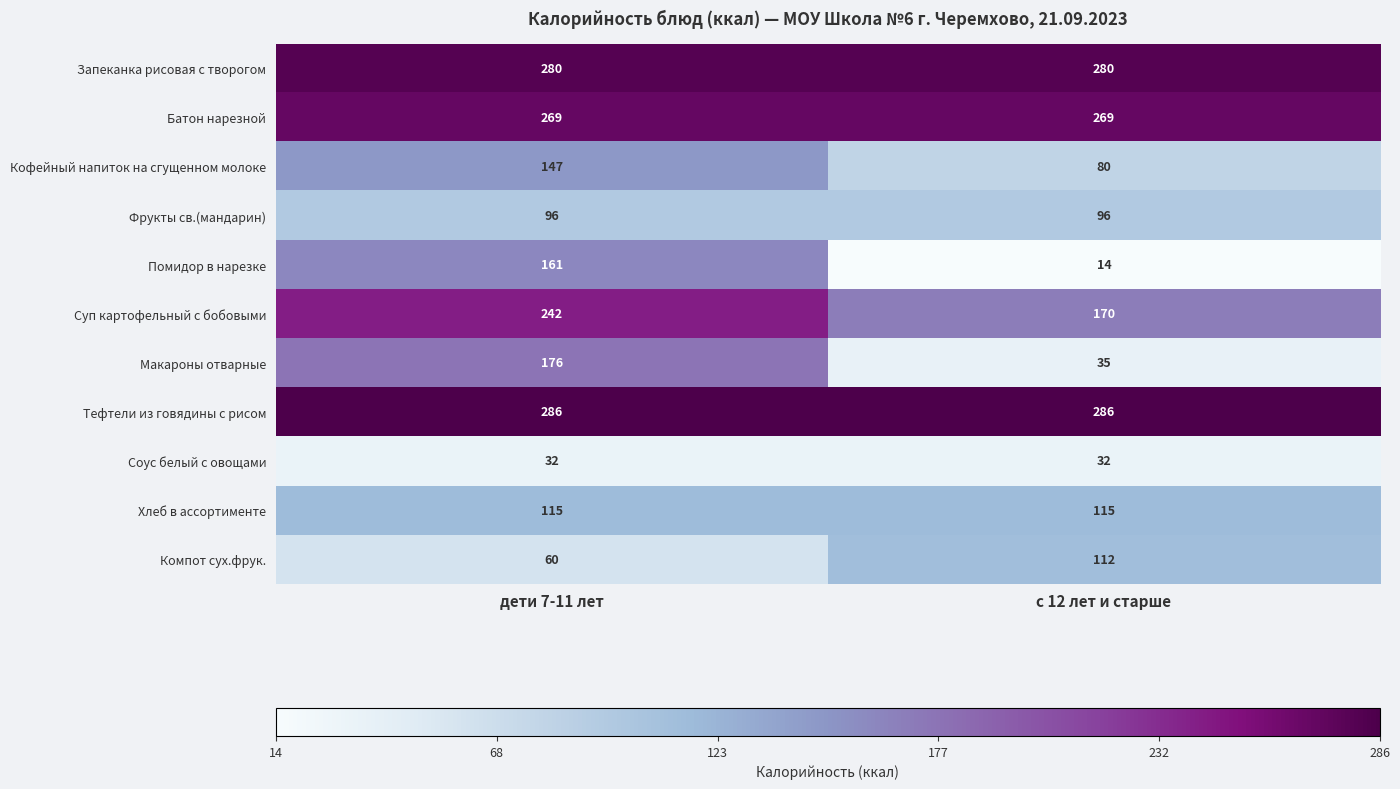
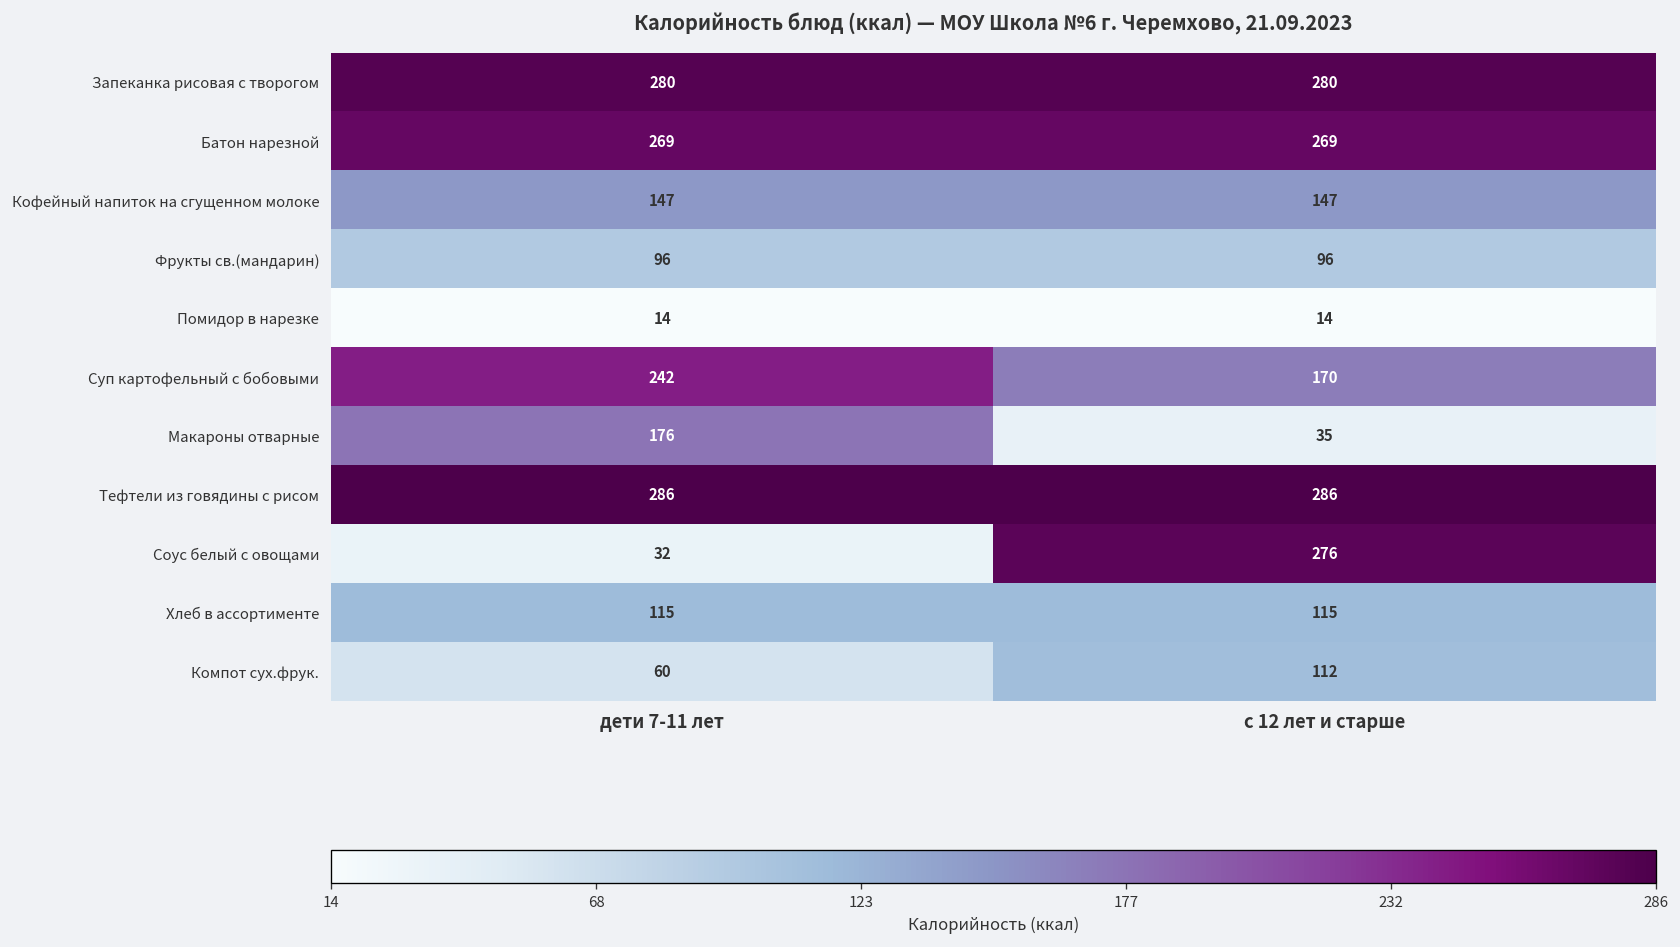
  {
    "Запеканка рисовая с творогом": {
      "дети 7-11 лет": 280,
      "с 12 лет и старше": 280
    },
    "Батон нарезной": {
      "дети 7-11 лет": 269,
      "с 12 лет и старше": 269
    },
    "Кофейный напиток на сгущенном молоке": {
      "дети 7-11 лет": 147,
-     "с 12 лет и старше": 80
+     "с 12 лет и старше": 147
    },
    "Фрукты св.(мандарин)": {
      "дети 7-11 лет": 96,
      "с 12 лет и старше": 96
    },
    "Помидор в нарезке": {
-     "дети 7-11 лет": 161,
+     "дети 7-11 лет": 14,
      "с 12 лет и старше": 14
    },
    "Суп картофельный с бобовыми": {
      "дети 7-11 лет": 242,
      "с 12 лет и старше": 170
    },
    "Макароны отварные": {
      "дети 7-11 лет": 176,
      "с 12 лет и старше": 35
    },
    "Тефтели из говядины с рисом": {
      "дети 7-11 лет": 286,
      "с 12 лет и старше": 286
    },
    "Соус белый с овощами": {
      "дети 7-11 лет": 32,
-     "с 12 лет и старше": 32
+     "с 12 лет и старше": 276
    },
    "Хлеб в ассортименте": {
      "дети 7-11 лет": 115,
      "с 12 лет и старше": 115
    },
    "Компот сух.фрук.": {
      "дети 7-11 лет": 60,
      "с 12 лет и старше": 112
    }
  }
